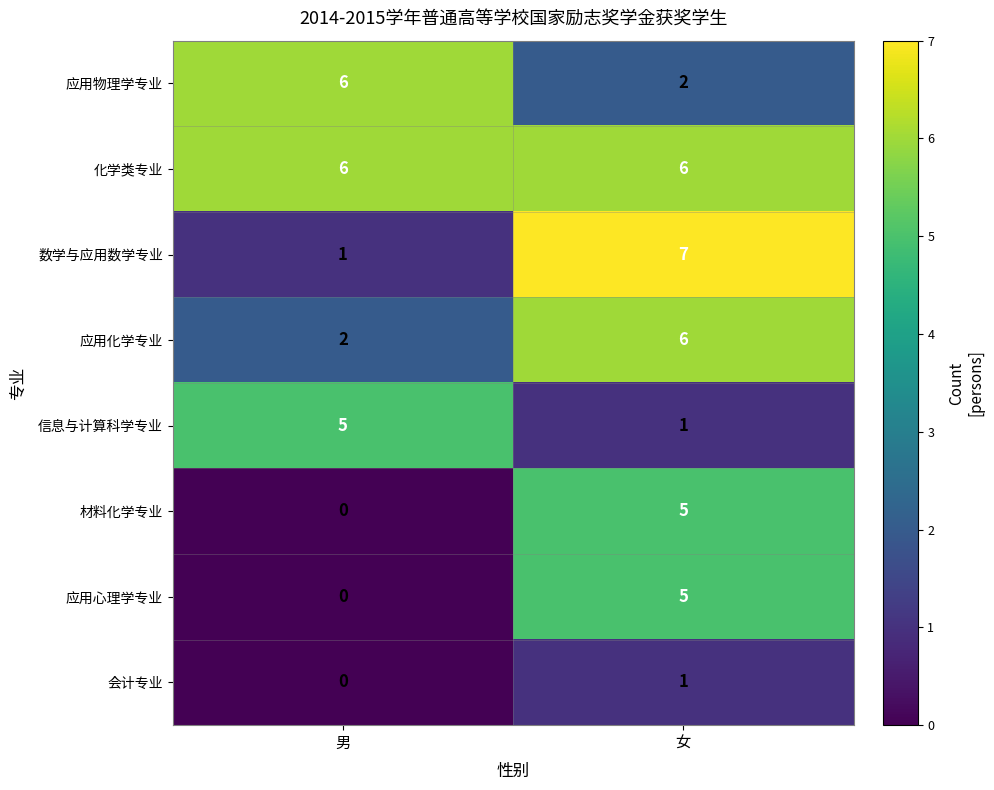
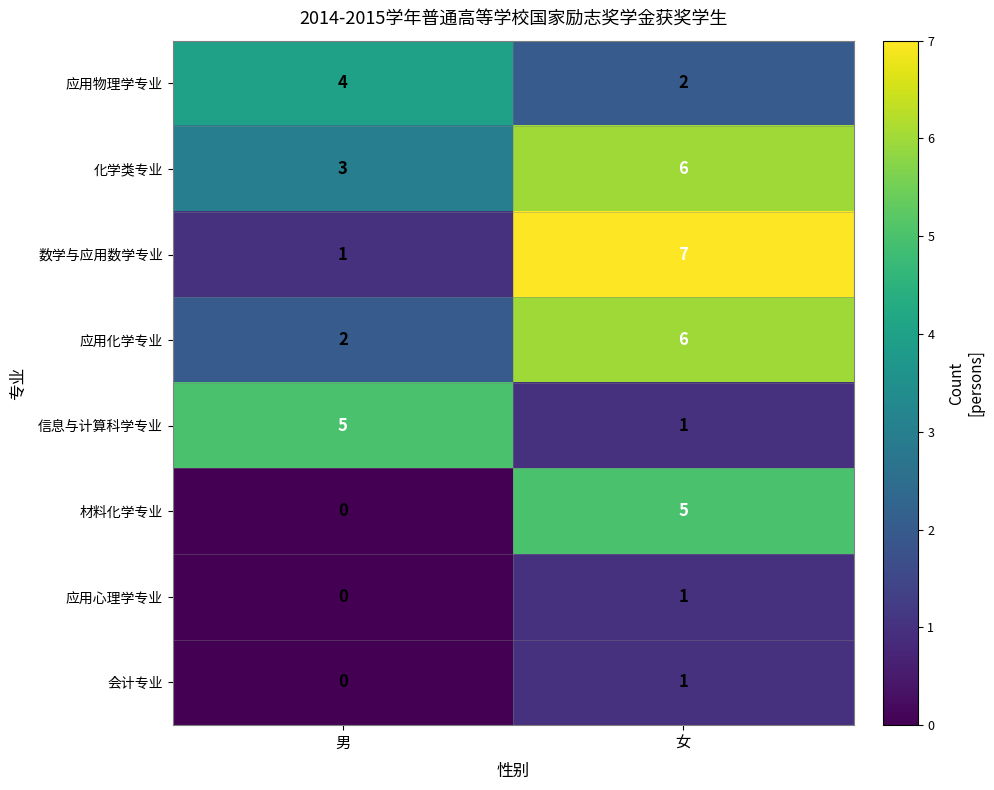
  {
    "应用物理学专业": {
-     "男": 6,
+     "男": 4,
      "女": 2
    },
    "化学类专业": {
-     "男": 6,
+     "男": 3,
      "女": 6
    },
    "数学与应用数学专业": {
      "男": 1,
      "女": 7
    },
    "应用化学专业": {
      "男": 2,
      "女": 6
    },
    "信息与计算科学专业": {
      "男": 5,
      "女": 1
    },
    "材料化学专业": {
      "男": 0,
      "女": 5
    },
    "应用心理学专业": {
      "男": 0,
-     "女": 5
+     "女": 1
    },
    "会计专业": {
      "男": 0,
      "女": 1
    }
  }
